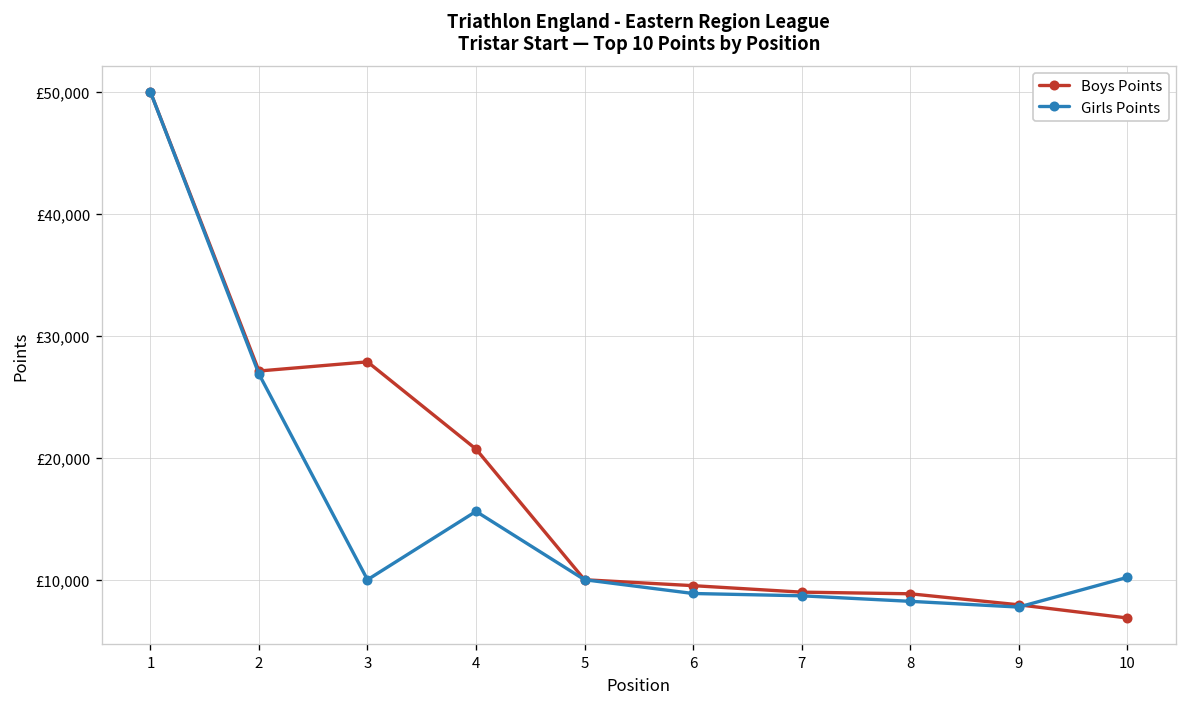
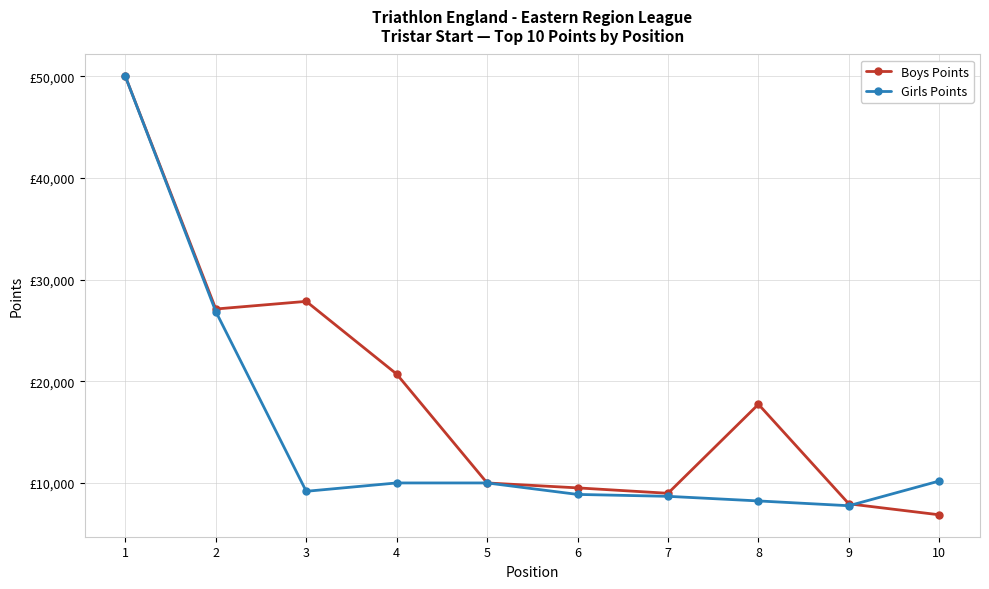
  {
    "Boys Points": {
      "3": "£27,900",
      "4": "£20,700",
      "6": "£9,500",
      "7": "£9,000",
-     "8": "£8,800",
+     "8": "£17,700",
      "10": "£6,900"
    },
    "Girls Points": {
-     "3": "£10,000",
-     "4": "£15,600",
+     "3": "£9,200",
+     "4": "£10,000",
      "6": "£8,900",
      "7": "£8,700",
      "8": "£8,200",
      "10": "£10,200"
    }
  }
